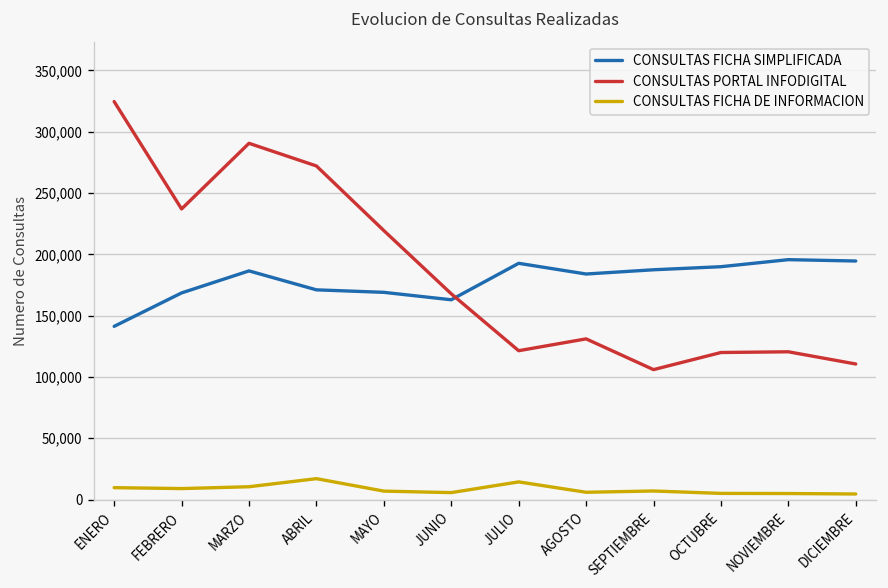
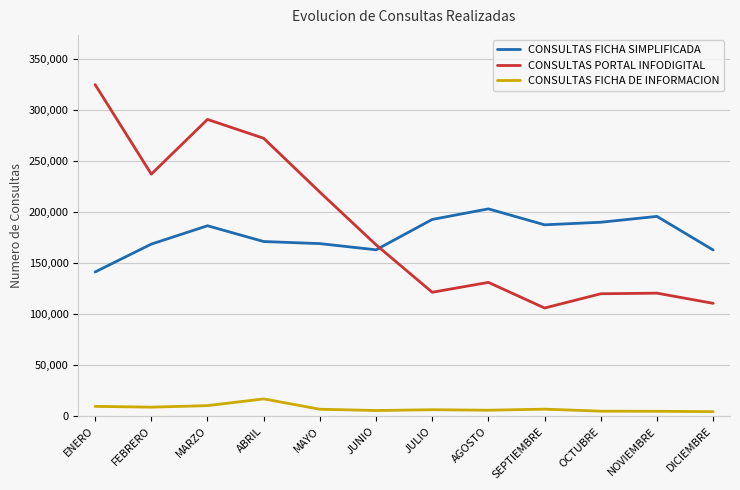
  {
    "CONSULTAS FICHA SIMPLIFICADA": {
      "ENERO": "141,000",
      "FEBRERO": "169,000",
      "MARZO": "186,000",
      "ABRIL": "171,000",
      "MAYO": "169,000",
      "JUNIO": "163,000",
      "JULIO": "193,000",
-     "AGOSTO": "184,000",
+     "AGOSTO": "203,000",
      "SEPTIEMBRE": "187,000",
      "OCTUBRE": "190,000",
      "NOVIEMBRE": "196,000",
-     "DICIEMBRE": "195,000"
+     "DICIEMBRE": "163,000"
    },
    "CONSULTAS PORTAL INFODIGITAL": {
      "ENERO": "325,000",
      "FEBRERO": "237,000",
      "MARZO": "291,000",
      "ABRIL": "272,000",
      "MAYO": "219,000",
      "JUNIO": "168,000",
      "JULIO": "121,000",
      "AGOSTO": "131,000",
      "SEPTIEMBRE": "106,000",
      "OCTUBRE": "120,000",
      "NOVIEMBRE": "120,000",
      "DICIEMBRE": "111,000"
    },
    "CONSULTAS FICHA DE INFORMACION": {
      "ENERO": "10,000",
      "FEBRERO": "9,000",
      "MARZO": "10,000",
      "ABRIL": "17,000",
      "MAYO": "7,000",
      "JUNIO": "6,000",
-     "JULIO": "14,000",
+     "JULIO": "6,000",
      "AGOSTO": "6,000",
      "SEPTIEMBRE": "7,000",
      "OCTUBRE": "5,000",
      "NOVIEMBRE": "5,000",
      "DICIEMBRE": "5,000"
    }
  }
